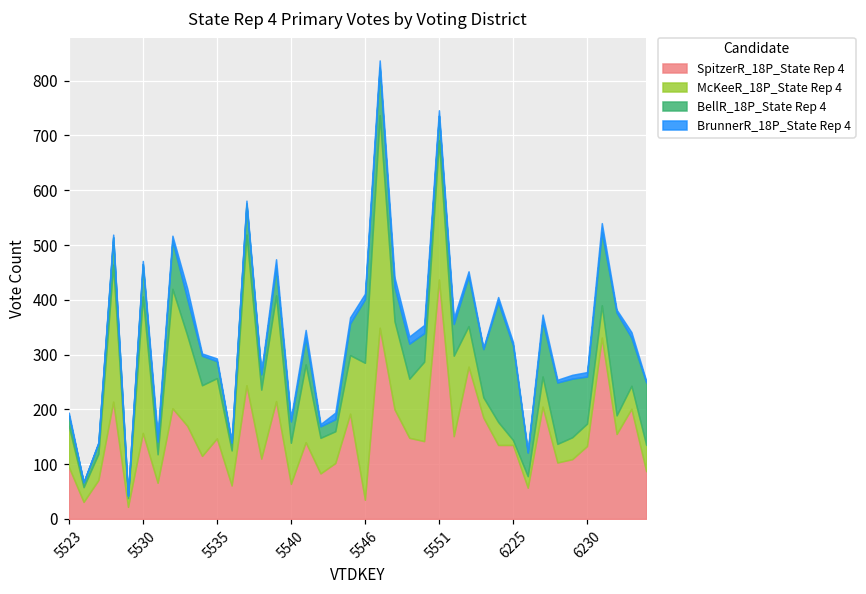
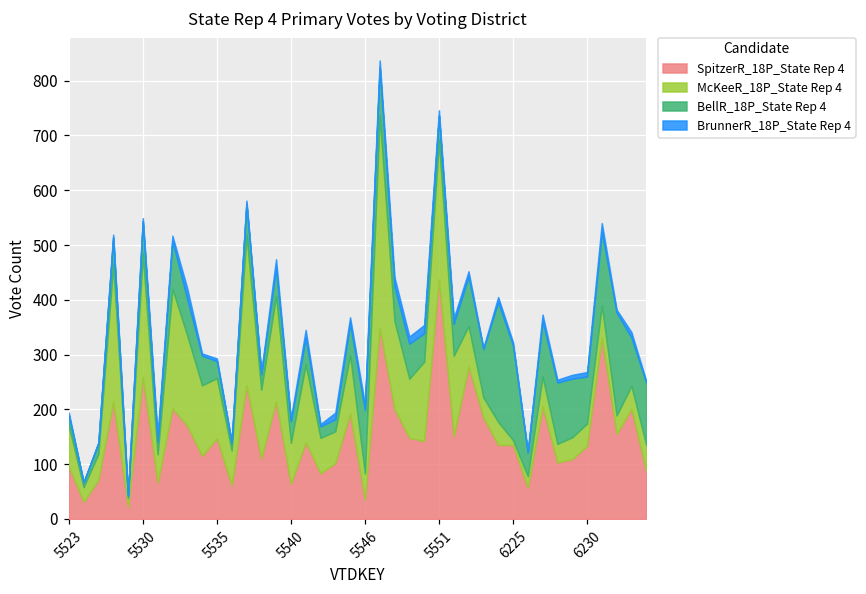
  {
    "SpitzerR_18P_State Rep 4": {
      "5523": 100,
-     "5530": 160,
+     "5530": 260,
      "5535": 150,
      "5540": 60,
      "5546": 40,
      "5551": 440,
      "6225": 140,
      "6230": 130
    },
    "McKeeR_18P_State Rep 4": {
      "5523": 80,
-     "5530": 250,
+     "5530": 230,
      "5535": 110,
      "5540": 80,
-     "5546": 250,
+     "5546": 50,
      "5551": 250,
      "6225": 10,
      "6230": 40
    },
    "BellR_18P_State Rep 4": {
      "5530": 60,
      "5546": 120,
      "5551": 50,
      "6225": 170,
      "6230": 90
    },
    "BrunnerR_18P_State Rep 4": {
      "5530": 10,
      "5546": 10,
      "5551": 10,
      "6225": 10,
      "6230": 10
    }
  }
